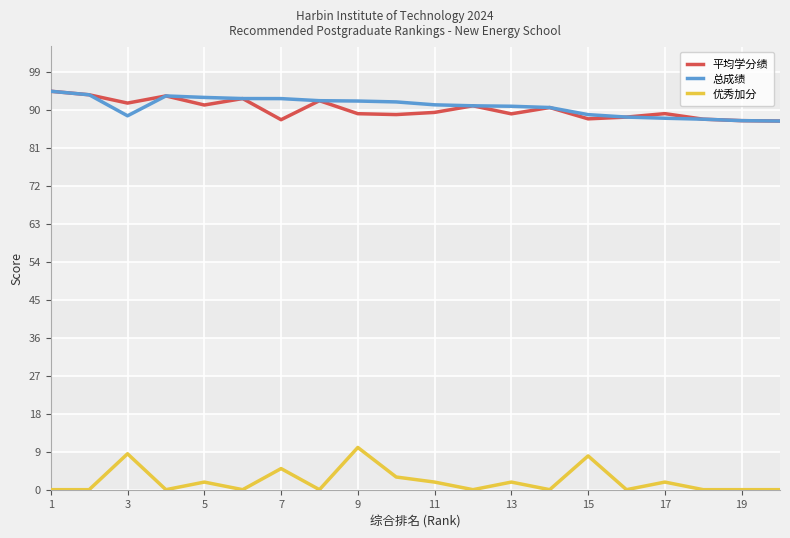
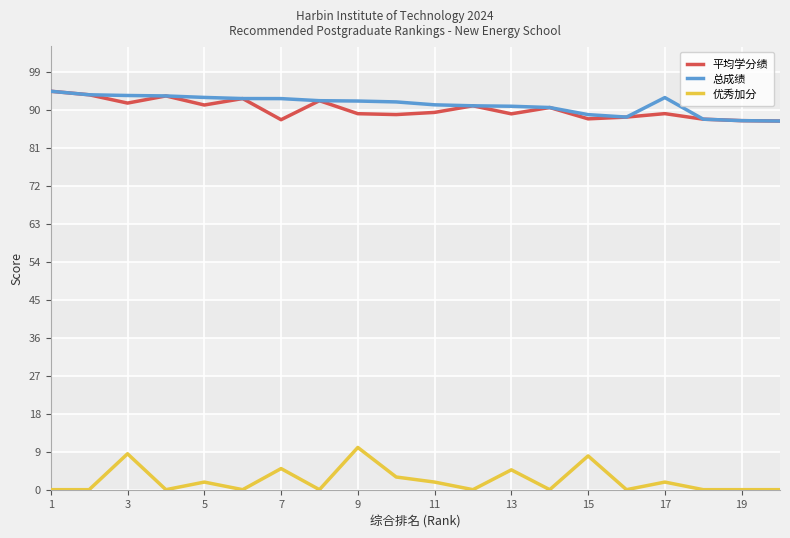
  {
    "平均学分绩": {
      "3": 92,
      "5": 91,
      "7": 88,
      "9": 89,
      "11": 89,
      "13": 89,
      "15": 88,
      "17": 89
    },
    "总成绩": {
-     "3": 89,
+     "3": 93,
      "5": 93,
      "7": 93,
      "9": 92,
      "11": 91,
      "13": 91,
      "15": 89,
-     "17": 88
+     "17": 93
    },
    "优秀加分": {
      "1": 0,
      "3": 9,
      "5": 2,
      "7": 5,
      "9": 10,
      "11": 2,
-     "13": 2,
+     "13": 5,
      "15": 8,
      "17": 2,
      "19": 0
    }
  }
